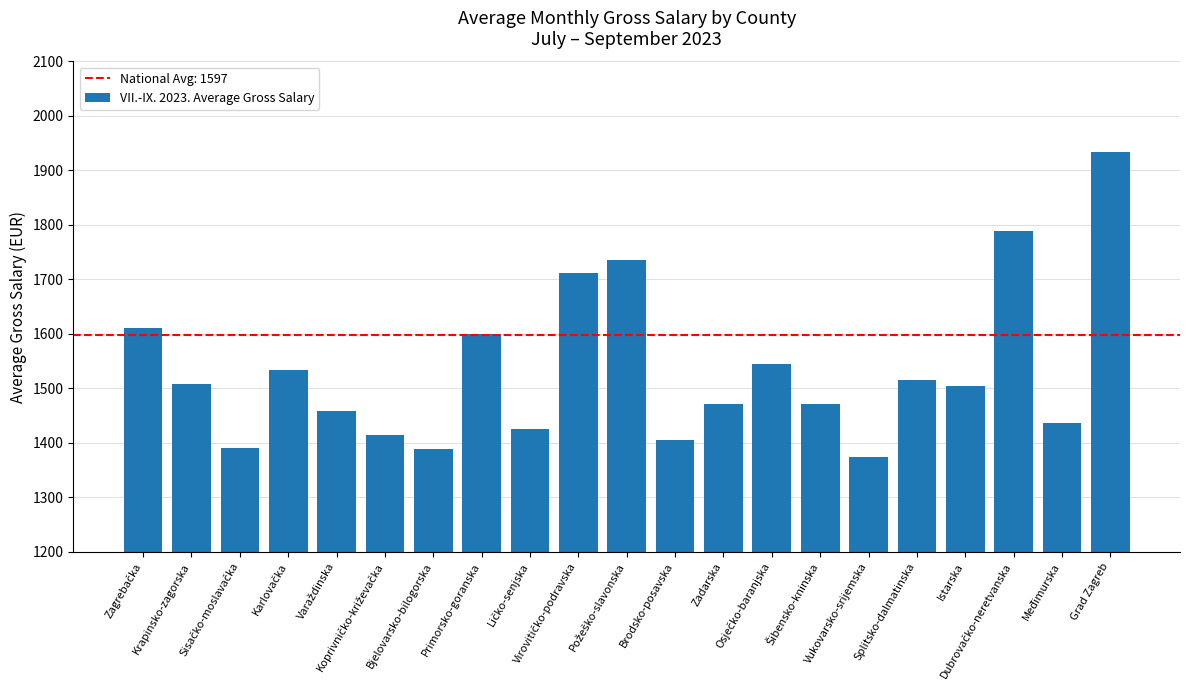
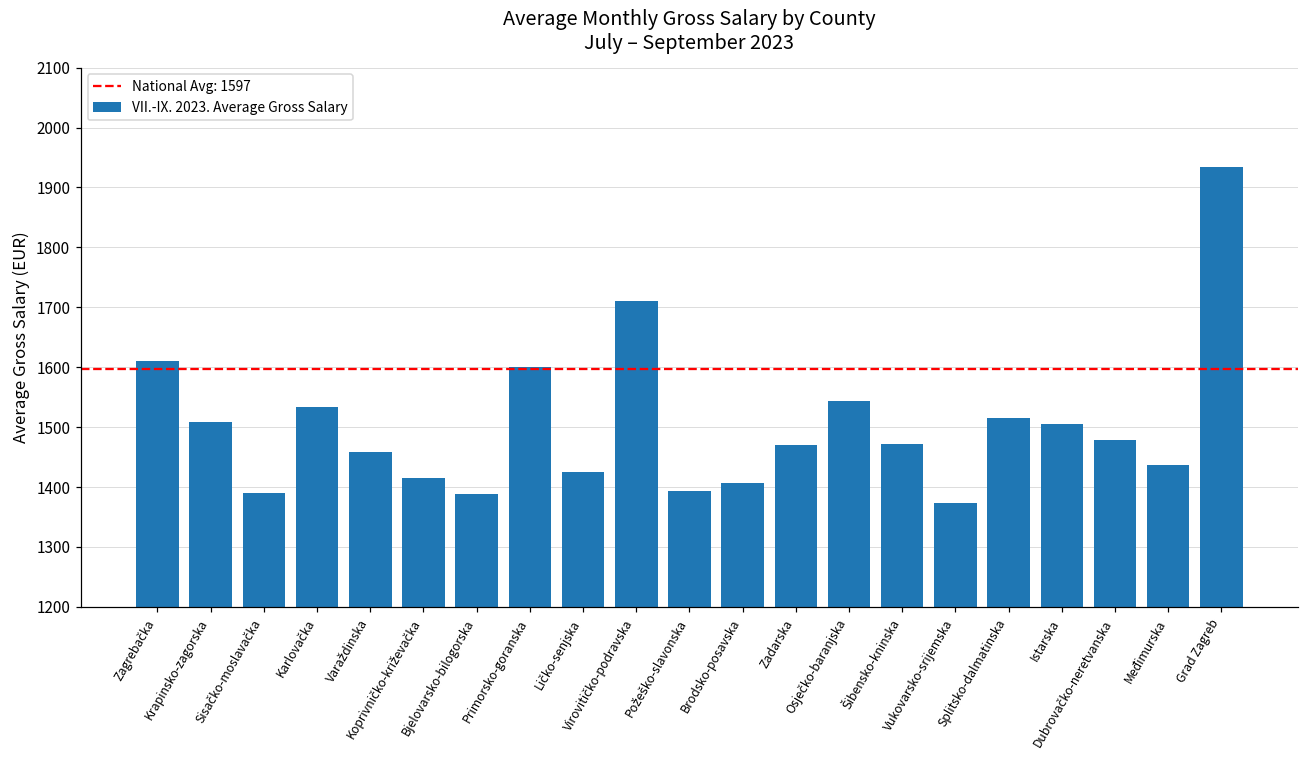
  {
    "Zagrebačka": 1610,
    "Krapinsko-zagorska": 1510,
    "Sisačko-moslavačka": 1390,
    "Karlovačka": 1530,
    "Varaždinska": 1460,
    "Koprivničko-križevačka": 1420,
    "Bjelovarsko-bilogorska": 1390,
    "Primorsko-goranska": 1600,
    "Ličko-senjska": 1430,
    "Virovitičko-podravska": 1710,
-   "Požeško-slavonska": 1740,
+   "Požeško-slavonska": 1390,
    "Brodsko-posavska": 1410,
    "Zadarska": 1470,
    "Osječko-baranjska": 1540,
    "Šibensko-kninska": 1470,
    "Vukovarsko-srijemska": 1370,
    "Splitsko-dalmatinska": 1520,
    "Istarska": 1510,
-   "Dubrovačko-neretvanska": 1790,
+   "Dubrovačko-neretvanska": 1480,
    "Međimurska": 1440,
    "Grad Zagreb": 1930
  }
